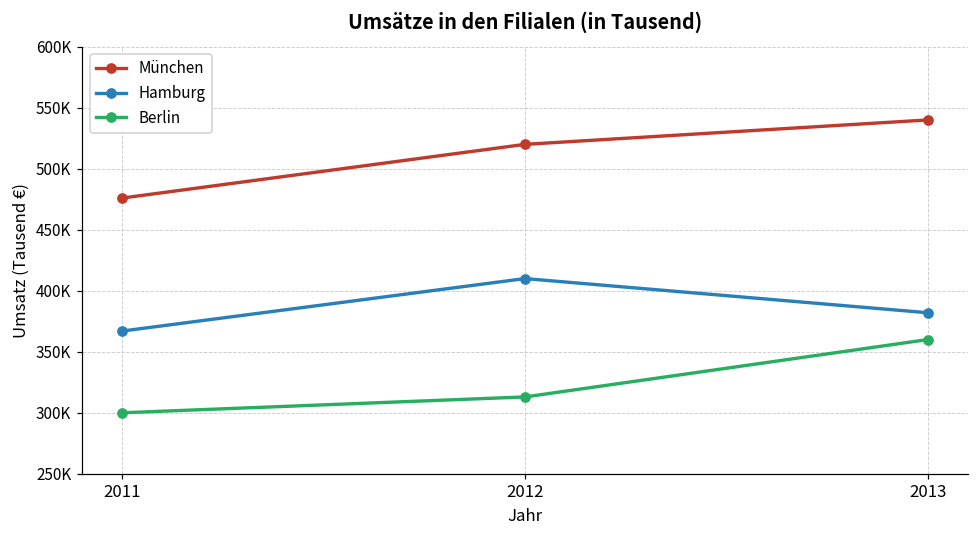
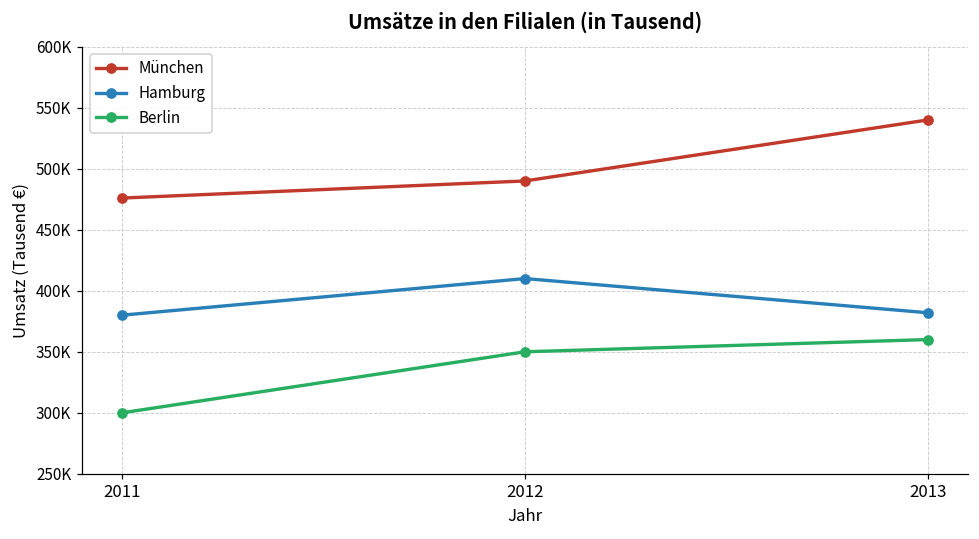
  {
    "München": {
      "2011": 476000,
-     "2012": 520000,
+     "2012": 490000,
      "2013": 540000
    },
    "Hamburg": {
-     "2011": 367000,
+     "2011": 380000,
      "2012": 410000,
      "2013": 382000
    },
    "Berlin": {
      "2011": 300000,
-     "2012": 313000,
+     "2012": 350000,
      "2013": 360000
    }
  }
